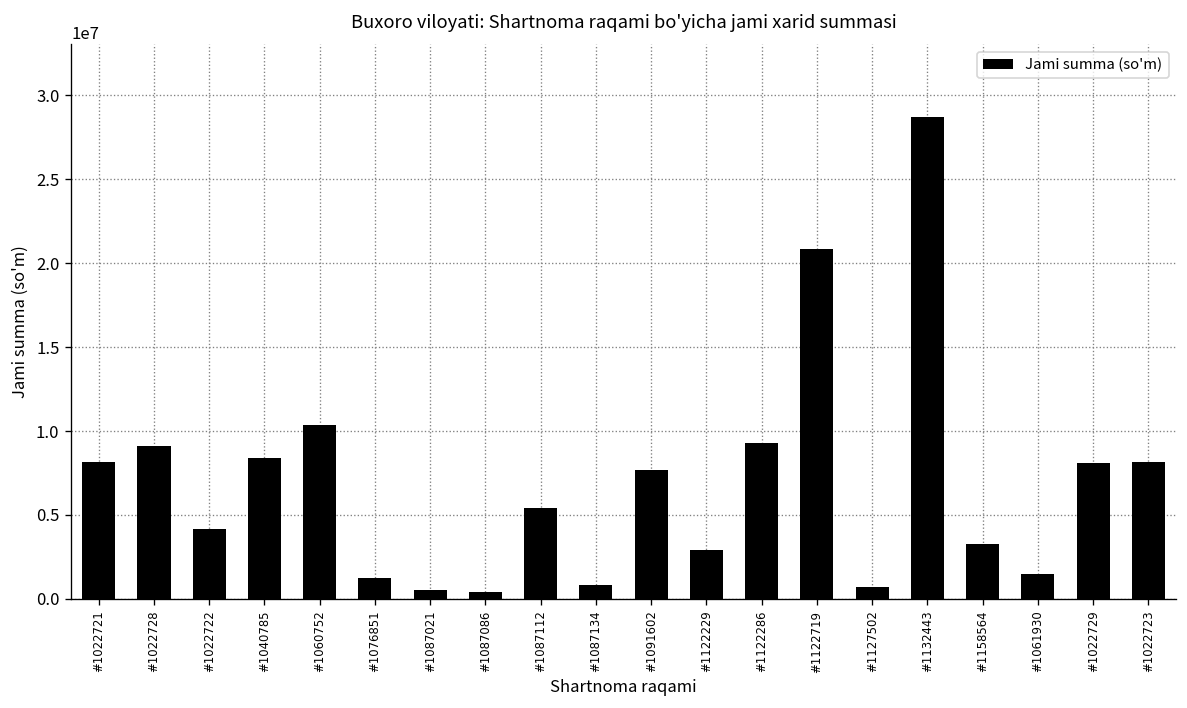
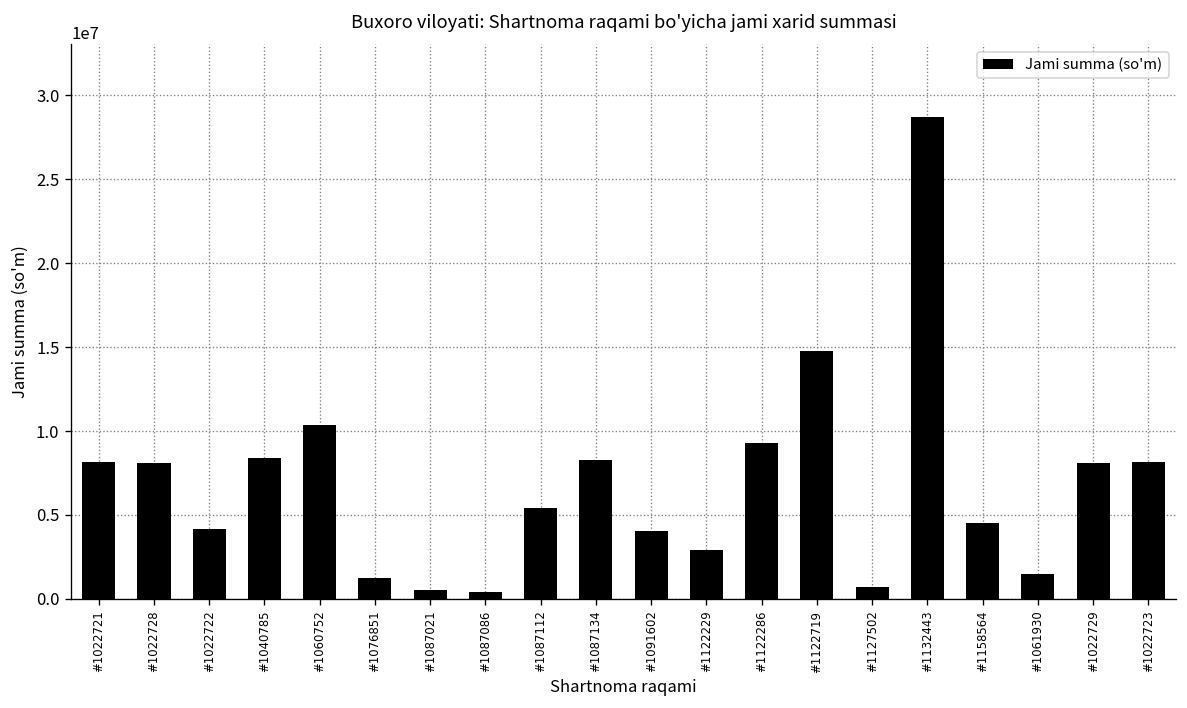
  {
    "#1022721": 8200000,
-   "#1022728": 9100000,
+   "#1022728": 8100000,
    "#1022722": 4200000,
    "#1040785": 8400000,
    "#1060752": 10400000,
    "#1076851": 1200000,
    "#1087021": 500000,
    "#1087086": 400000,
    "#1087112": 5400000,
-   "#1087134": 800000,
-   "#1091602": 7700000,
+   "#1087134": 8300000,
+   "#1091602": 4000000,
    "#1122229": 2900000,
    "#1122286": 9300000,
-   "#1122719": 20900000,
+   "#1122719": 14800000,
    "#1127502": 700000,
    "#1132443": 28700000,
-   "#1158564": 3300000,
+   "#1158564": 4600000,
    "#1061930": 1500000,
    "#1022729": 8100000,
    "#1022723": 8200000
  }
